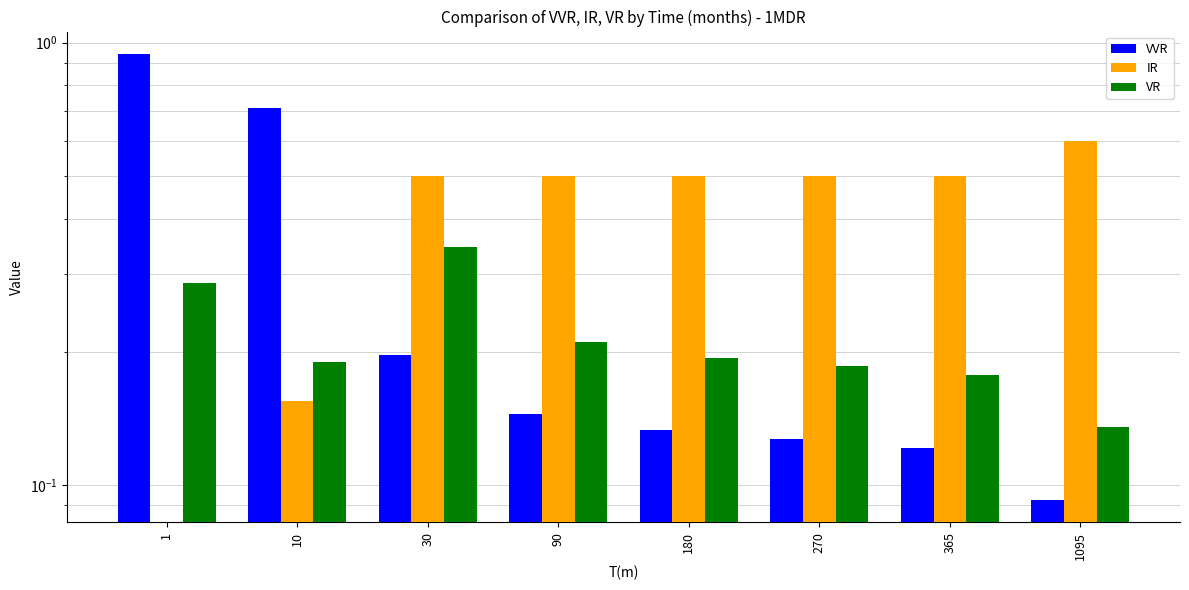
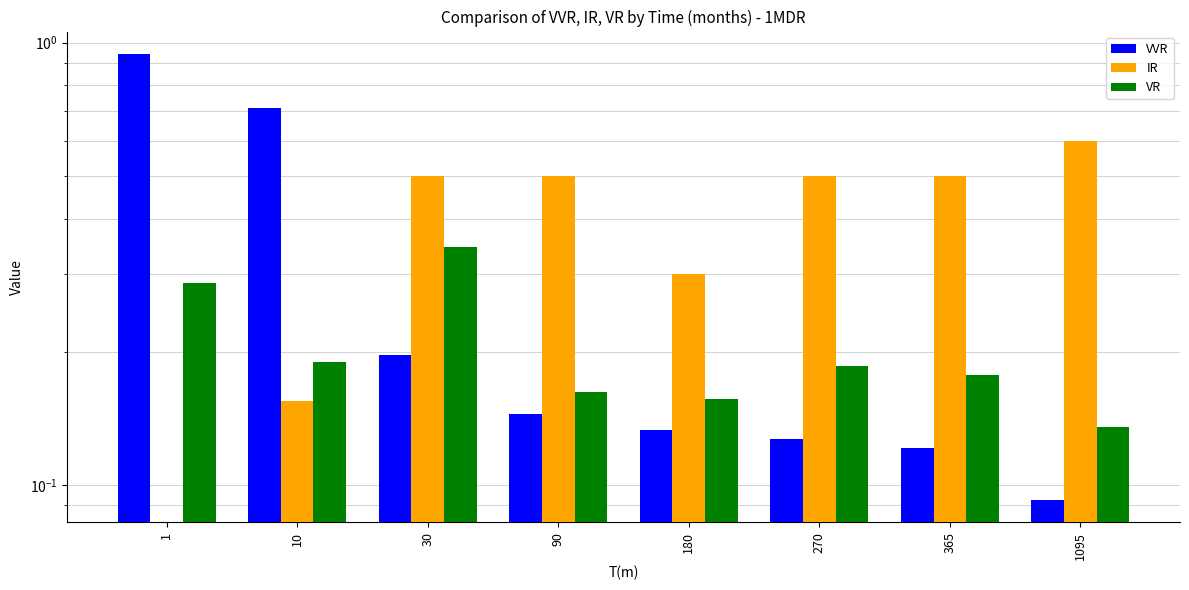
  {
    "VVR": {
      "1": 0.94,
      "10": 0.71,
      "30": 0.20,
      "90": 0.145,
      "180": 0.133,
      "270": 0.127,
      "365": 0.121,
      "1095": 0.093
    },
    "IR": {
      "10": 0.155,
      "30": 0.5,
      "90": 0.5,
-     "180": 0.5,
+     "180": 0.3,
      "270": 0.5,
      "365": 0.5,
      "1095": 0.6
    },
    "VR": {
      "1": 0.29,
      "10": 0.190,
      "30": 0.34,
-     "90": 0.21,
-     "180": 0.19,
+     "90": 0.162,
+     "180": 0.156,
      "270": 0.186,
      "365": 0.177,
      "1095": 0.135
    }
  }
